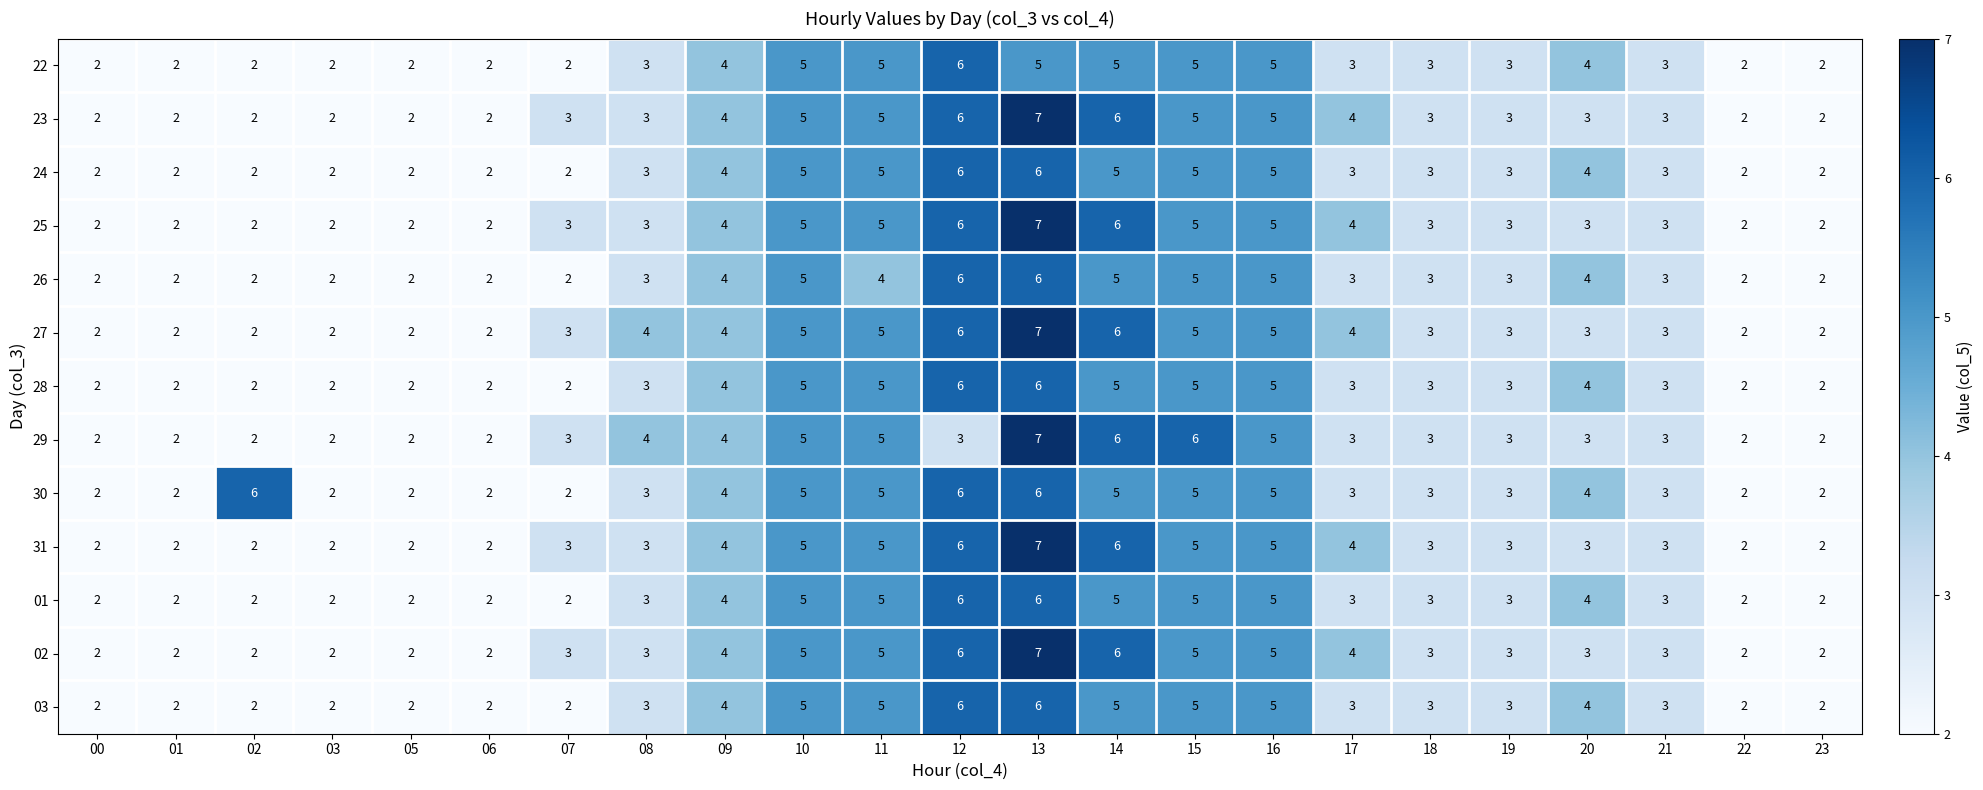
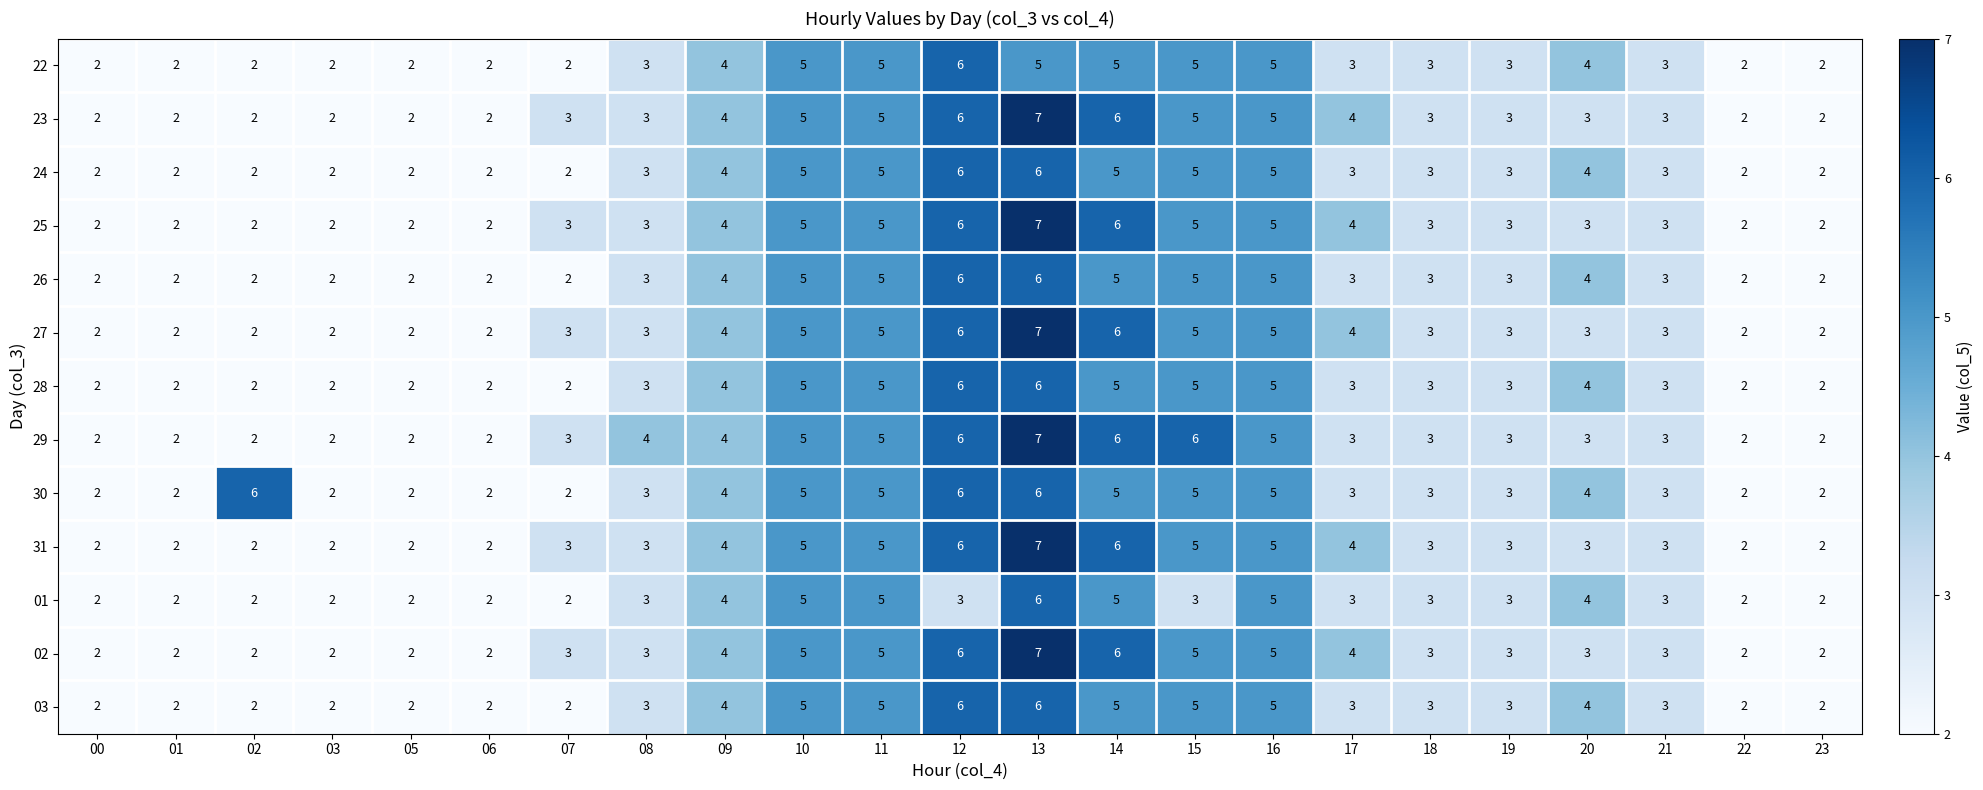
  {
    "26": {
      "00": 2,
      "01": 2,
      "02": 2,
      "03": 2,
      "05": 2,
      "06": 2,
      "07": 2,
      "08": 3,
      "09": 4,
      "10": 5,
-     "11": 4,
+     "11": 5,
      "12": 6,
      "13": 6,
      "14": 5,
      "15": 5,
      "16": 5,
      "17": 3,
      "18": 3,
      "19": 3,
      "20": 4,
      "21": 3,
      "22": 2,
      "23": 2
    },
    "27": {
      "00": 2,
      "01": 2,
      "02": 2,
      "03": 2,
      "05": 2,
      "06": 2,
      "07": 3,
-     "08": 4,
+     "08": 3,
      "09": 4,
      "10": 5,
      "11": 5,
      "12": 6,
      "13": 7,
      "14": 6,
      "15": 5,
      "16": 5,
      "17": 4,
      "18": 3,
      "19": 3,
      "20": 3,
      "21": 3,
      "22": 2,
      "23": 2
    },
    "29": {
      "00": 2,
      "01": 2,
      "02": 2,
      "03": 2,
      "05": 2,
      "06": 2,
      "07": 3,
      "08": 4,
      "09": 4,
      "10": 5,
      "11": 5,
-     "12": 3,
+     "12": 6,
      "13": 7,
      "14": 6,
      "15": 6,
      "16": 5,
      "17": 3,
      "18": 3,
      "19": 3,
      "20": 3,
      "21": 3,
      "22": 2,
      "23": 2
    },
    "01": {
      "00": 2,
      "01": 2,
      "02": 2,
      "03": 2,
      "05": 2,
      "06": 2,
      "07": 2,
      "08": 3,
      "09": 4,
      "10": 5,
      "11": 5,
-     "12": 6,
+     "12": 3,
      "13": 6,
      "14": 5,
-     "15": 5,
+     "15": 3,
      "16": 5,
      "17": 3,
      "18": 3,
      "19": 3,
      "20": 4,
      "21": 3,
      "22": 2,
      "23": 2
    }
  }
